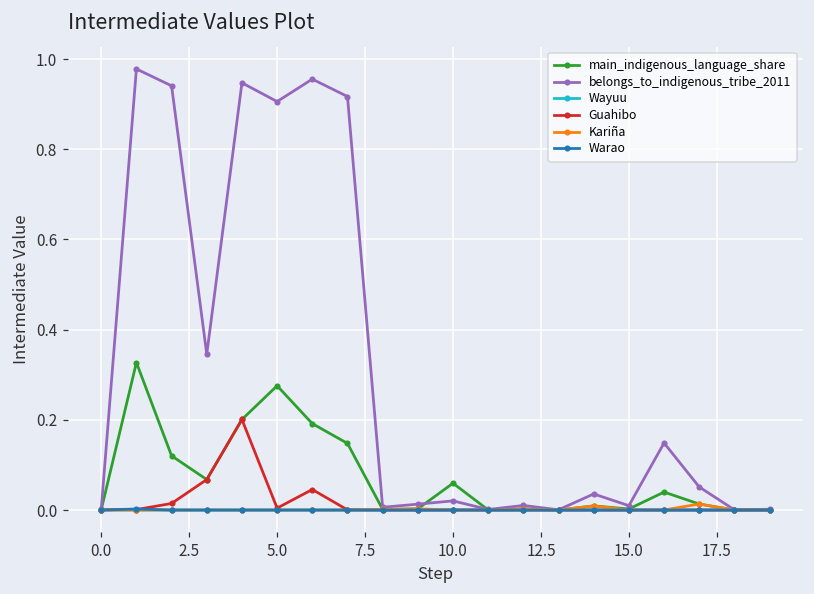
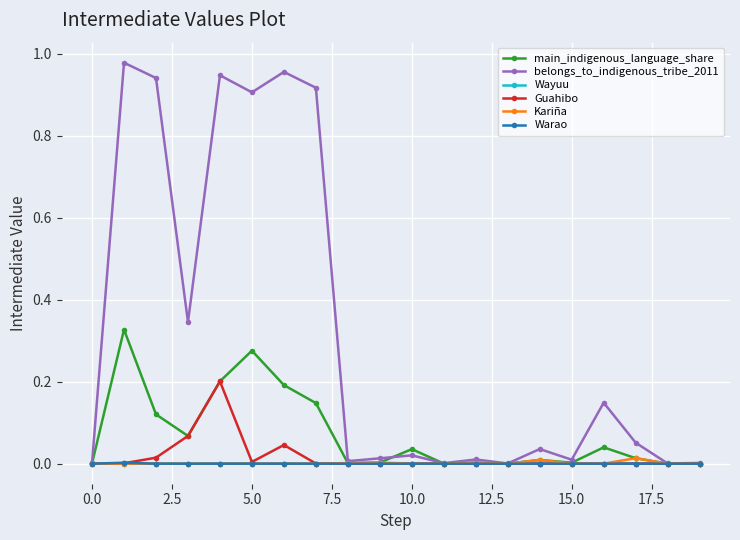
  {
    "main_indigenous_language_share": {
      "5.0": 0.28,
-     "10.0": 0.06
+     "10.0": 0.04
    },
    "belongs_to_indigenous_tribe_2011": {
      "5.0": 0.91,
      "10.0": 0.02,
      "15.0": 0.01
    }
  }
